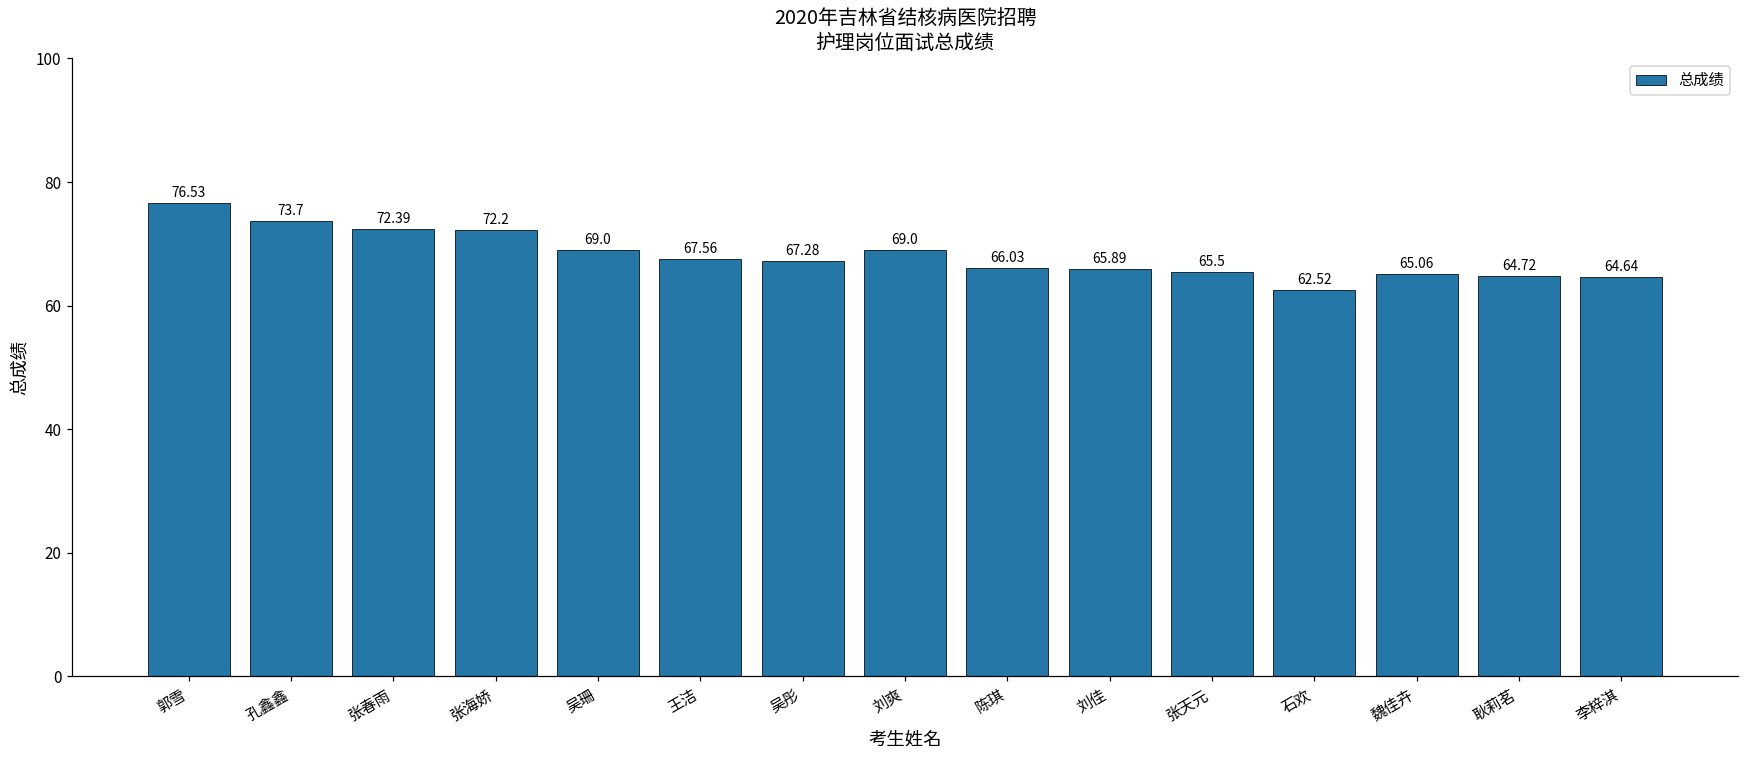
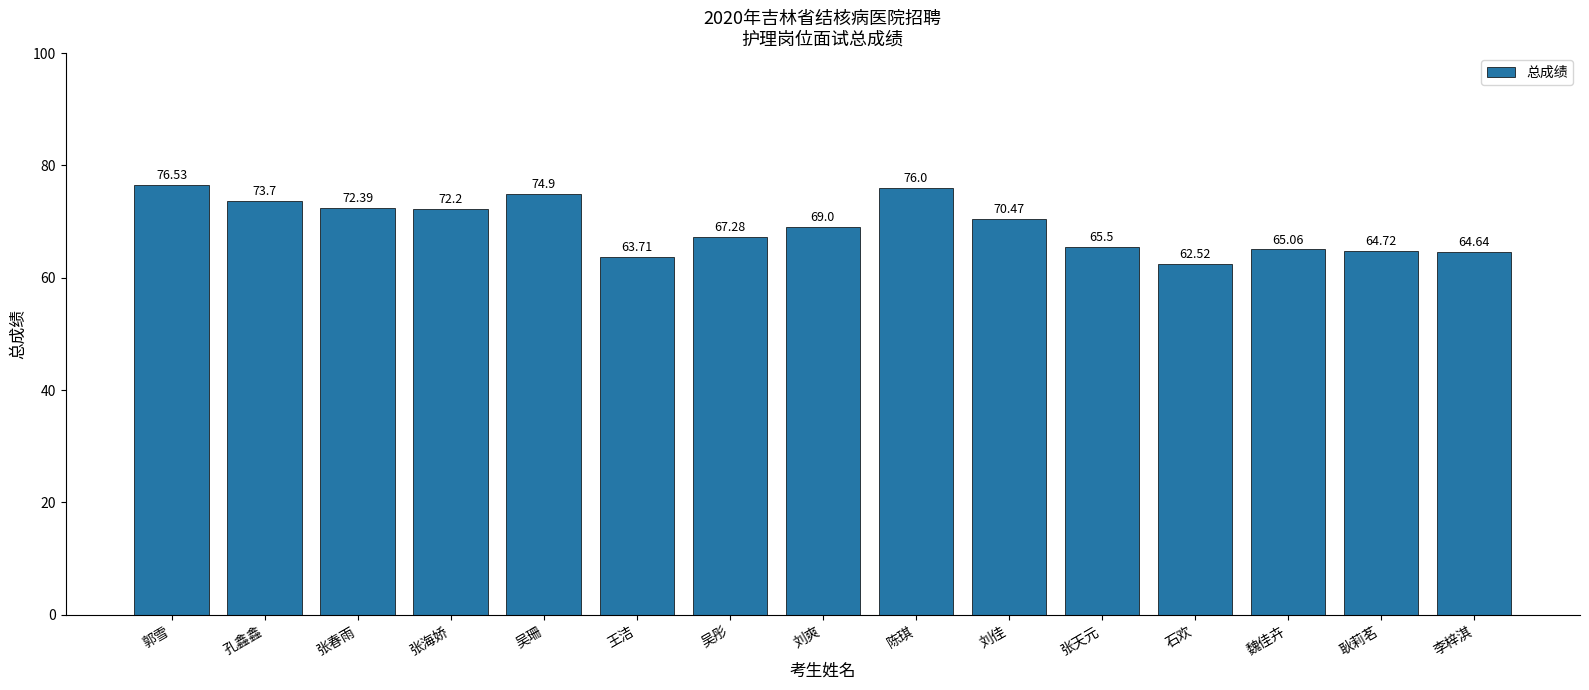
  {
    "郭雪": 76.53,
    "孔鑫鑫": 73.7,
    "张春雨": 72.39,
    "张海娇": 72.2,
-   "吴珊": 69.0,
-   "王洁": 67.56,
+   "吴珊": 74.9,
+   "王洁": 63.71,
    "吴彤": 67.28,
    "刘爽": 69.0,
-   "陈琪": 66.03,
-   "刘佳": 65.89,
+   "陈琪": 76.0,
+   "刘佳": 70.47,
    "张天元": 65.5,
    "石欢": 62.52,
    "魏佳卉": 65.06,
    "耿莉茗": 64.72,
    "李梓淇": 64.64
  }
